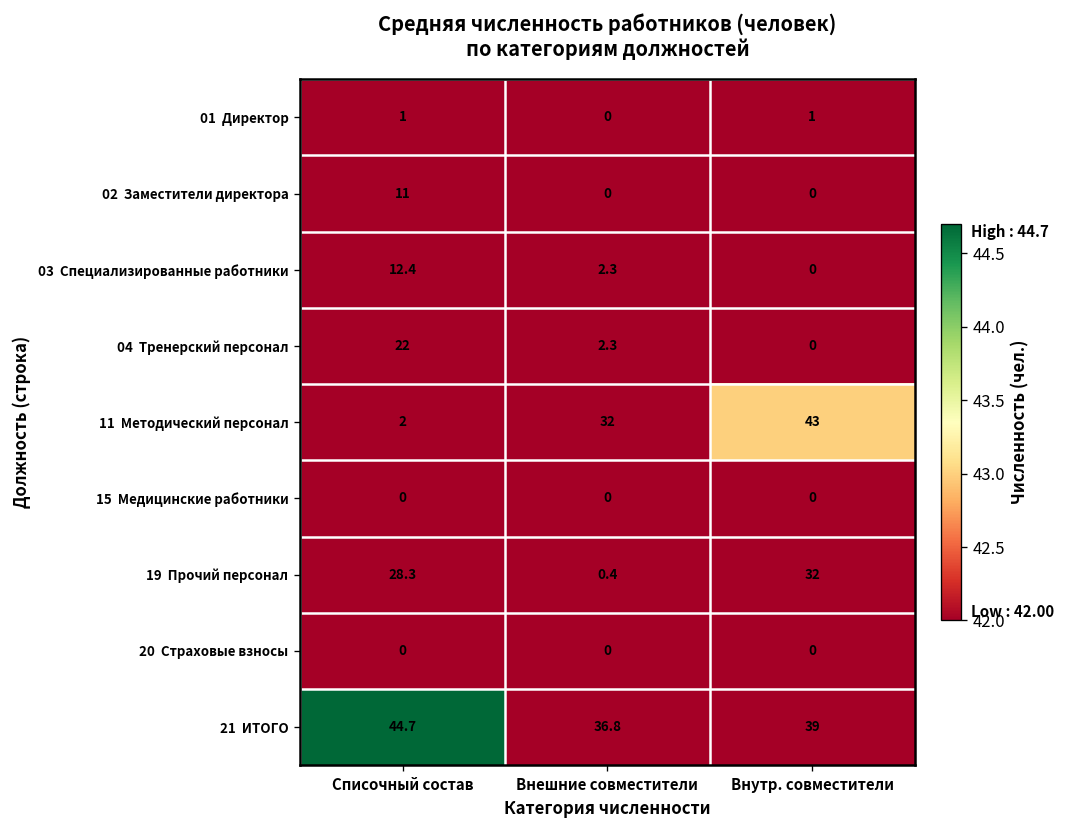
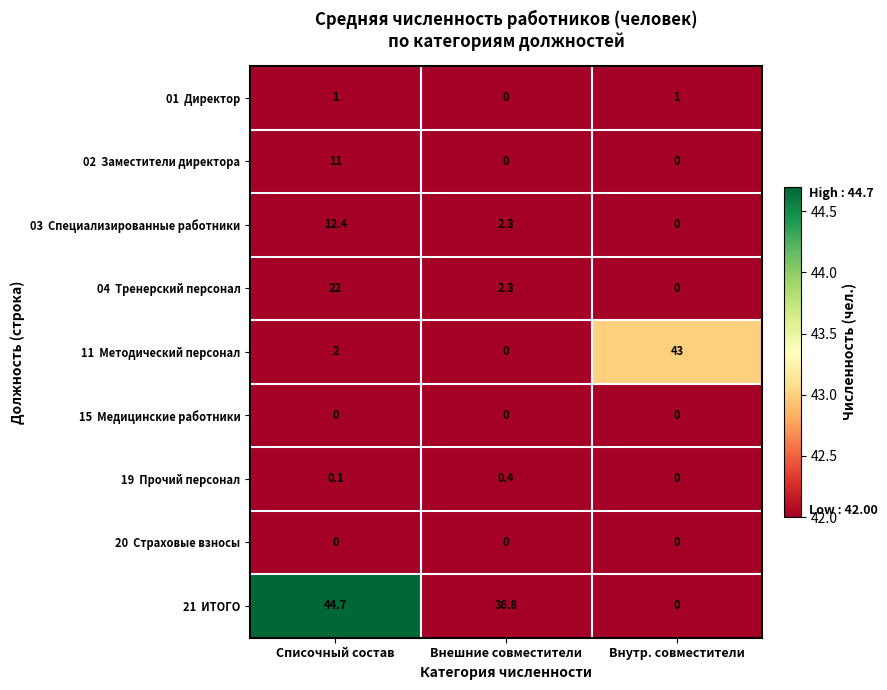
  {
    "01 Директор": {
      "Списочный состав": 1,
      "Внешние совместители": 0,
      "Внутр. совместители": 1
    },
    "02 Заместители директора": {
      "Списочный состав": 11,
      "Внешние совместители": 0,
      "Внутр. совместители": 0
    },
    "03 Специализированные работники": {
      "Списочный состав": 12.4,
      "Внешние совместители": 2.3,
      "Внутр. совместители": 0
    },
    "04 Тренерский персонал": {
      "Списочный состав": 22,
      "Внешние совместители": 2.3,
      "Внутр. совместители": 0
    },
    "11 Методический персонал": {
      "Списочный состав": 2,
-     "Внешние совместители": 32,
+     "Внешние совместители": 0,
      "Внутр. совместители": 43
    },
    "15 Медицинские работники": {
      "Списочный состав": 0,
      "Внешние совместители": 0,
      "Внутр. совместители": 0
    },
    "19 Прочий персонал": {
-     "Списочный состав": 28.3,
+     "Списочный состав": 0.1,
      "Внешние совместители": 0.4,
-     "Внутр. совместители": 32
+     "Внутр. совместители": 0
    },
    "20 Страховые взносы": {
      "Списочный состав": 0,
      "Внешние совместители": 0,
      "Внутр. совместители": 0
    },
    "21 ИТОГО": {
      "Списочный состав": 44.7,
      "Внешние совместители": 36.8,
-     "Внутр. совместители": 39
+     "Внутр. совместители": 0
    }
  }
